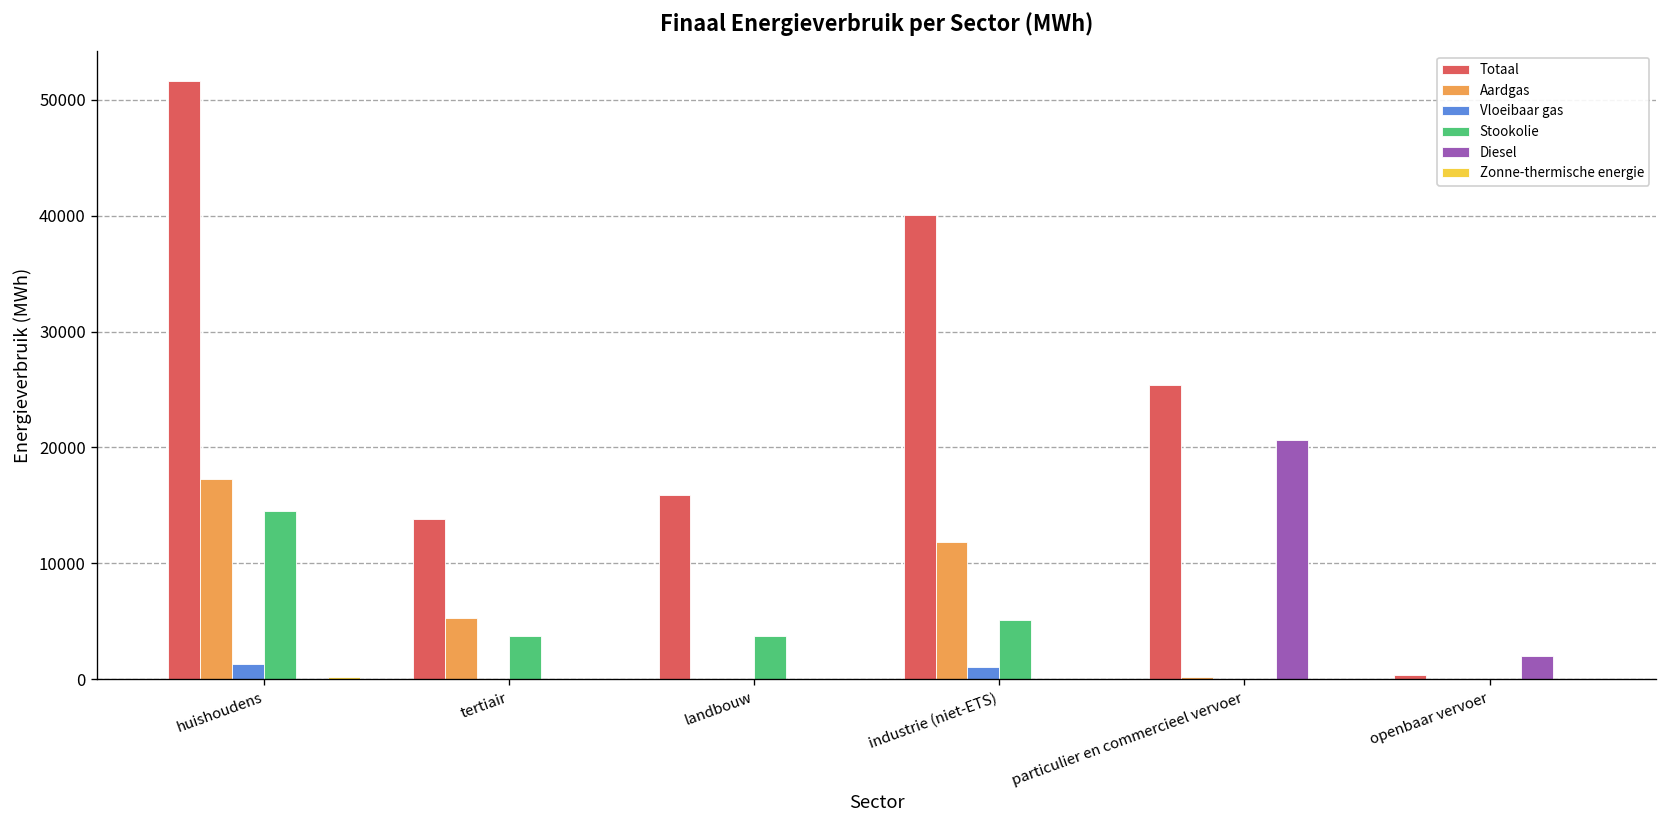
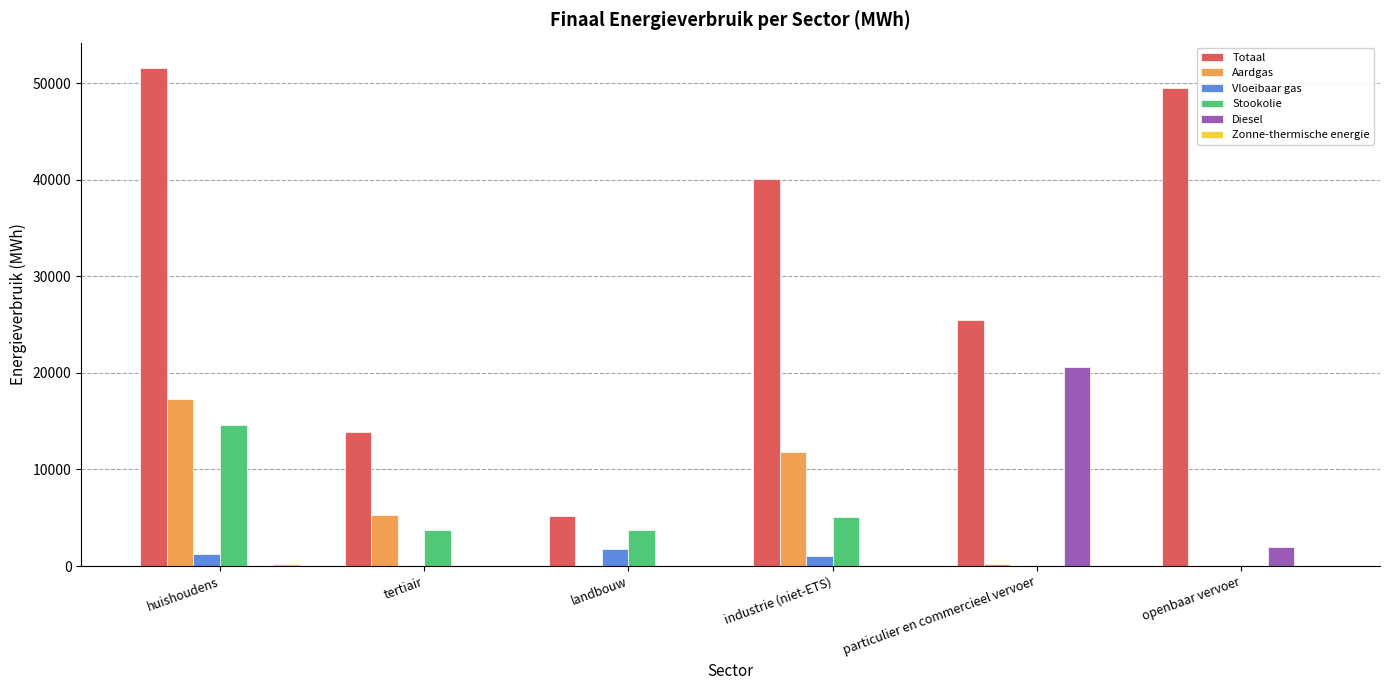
  {
    "Totaal": {
      "huishoudens": 52000,
      "tertiair": 14000,
-     "landbouw": 16000,
+     "landbouw": 5000,
      "industrie (niet-ETS)": 40000,
      "particulier en commercieel vervoer": 25000,
-     "openbaar vervoer": 0
+     "openbaar vervoer": 49000
    },
    "Vloeibaar gas": {
      "huishoudens": 1000,
-     "landbouw": 0,
+     "landbouw": 2000,
      "industrie (niet-ETS)": 1000,
      "openbaar vervoer": 0
    },
    "Stookolie": {
      "huishoudens": 15000,
      "tertiair": 4000,
      "landbouw": 4000,
      "industrie (niet-ETS)": 5000,
      "particulier en commercieel vervoer": 0,
      "openbaar vervoer": 0
    },
    "Diesel": {
      "huishoudens": 0,
      "tertiair": 0,
      "landbouw": 0,
      "industrie (niet-ETS)": 0,
      "particulier en commercieel vervoer": 21000,
      "openbaar vervoer": 2000
    }
  }
